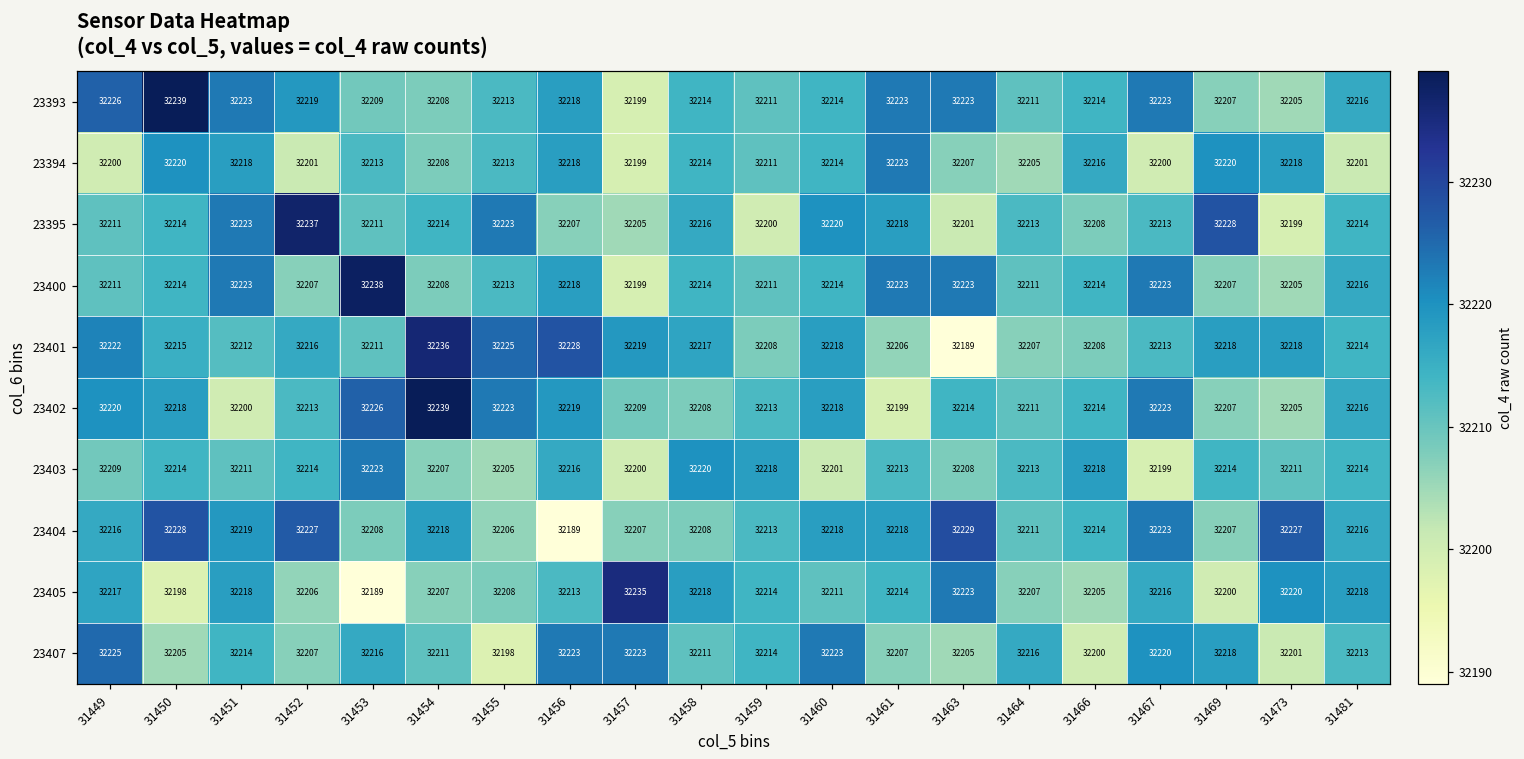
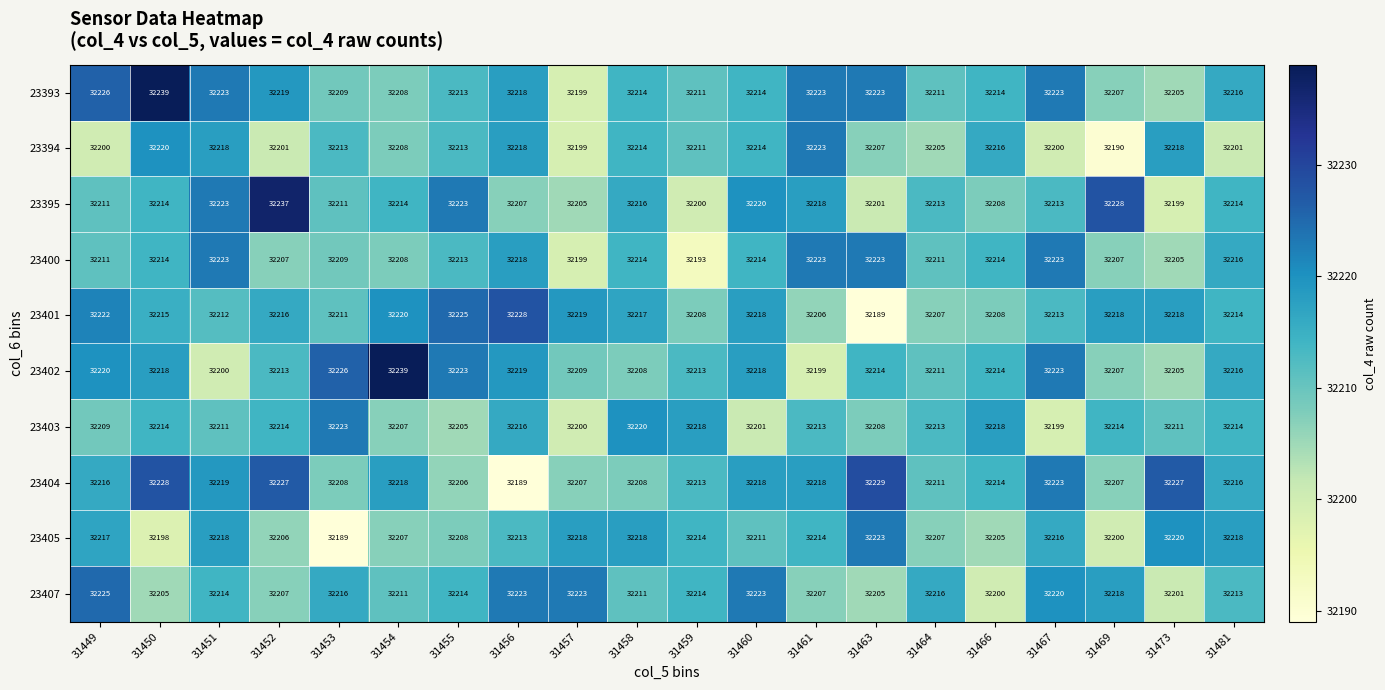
  {
    "23393": {
      "31449": 32226,
      "31450": 32239,
      "31451": 32223,
      "31452": 32219,
      "31453": 32209,
      "31454": 32208,
      "31455": 32213,
      "31456": 32218,
      "31457": 32199,
      "31458": 32214,
      "31459": 32211,
      "31460": 32214,
      "31461": 32223,
      "31463": 32223,
      "31464": 32211,
      "31466": 32214,
      "31467": 32223,
      "31469": 32207,
      "31473": 32205,
      "31481": 32216
    },
    "23394": {
      "31449": 32200,
      "31450": 32220,
      "31451": 32218,
      "31452": 32201,
      "31453": 32213,
      "31454": 32208,
      "31455": 32213,
      "31456": 32218,
      "31457": 32199,
      "31458": 32214,
      "31459": 32211,
      "31460": 32214,
      "31461": 32223,
      "31463": 32207,
      "31464": 32205,
      "31466": 32216,
      "31467": 32200,
-     "31469": 32220,
+     "31469": 32190,
      "31473": 32218,
      "31481": 32201
    },
    "23395": {
      "31449": 32211,
      "31450": 32214,
      "31451": 32223,
      "31452": 32237,
      "31453": 32211,
      "31454": 32214,
      "31455": 32223,
      "31456": 32207,
      "31457": 32205,
      "31458": 32216,
      "31459": 32200,
      "31460": 32220,
      "31461": 32218,
      "31463": 32201,
      "31464": 32213,
      "31466": 32208,
      "31467": 32213,
      "31469": 32228,
      "31473": 32199,
      "31481": 32214
    },
    "23400": {
      "31449": 32211,
      "31450": 32214,
      "31451": 32223,
      "31452": 32207,
-     "31453": 32238,
+     "31453": 32209,
      "31454": 32208,
      "31455": 32213,
      "31456": 32218,
      "31457": 32199,
      "31458": 32214,
-     "31459": 32211,
+     "31459": 32193,
      "31460": 32214,
      "31461": 32223,
      "31463": 32223,
      "31464": 32211,
      "31466": 32214,
      "31467": 32223,
      "31469": 32207,
      "31473": 32205,
      "31481": 32216
    },
    "23401": {
      "31449": 32222,
      "31450": 32215,
      "31451": 32212,
      "31452": 32216,
      "31453": 32211,
-     "31454": 32236,
+     "31454": 32220,
      "31455": 32225,
      "31456": 32228,
      "31457": 32219,
      "31458": 32217,
      "31459": 32208,
      "31460": 32218,
      "31461": 32206,
      "31463": 32189,
      "31464": 32207,
      "31466": 32208,
      "31467": 32213,
      "31469": 32218,
      "31473": 32218,
      "31481": 32214
    },
    "23402": {
      "31449": 32220,
      "31450": 32218,
      "31451": 32200,
      "31452": 32213,
      "31453": 32226,
      "31454": 32239,
      "31455": 32223,
      "31456": 32219,
      "31457": 32209,
      "31458": 32208,
      "31459": 32213,
      "31460": 32218,
      "31461": 32199,
      "31463": 32214,
      "31464": 32211,
      "31466": 32214,
      "31467": 32223,
      "31469": 32207,
      "31473": 32205,
      "31481": 32216
    },
    "23403": {
      "31449": 32209,
      "31450": 32214,
      "31451": 32211,
      "31452": 32214,
      "31453": 32223,
      "31454": 32207,
      "31455": 32205,
      "31456": 32216,
      "31457": 32200,
      "31458": 32220,
      "31459": 32218,
      "31460": 32201,
      "31461": 32213,
      "31463": 32208,
      "31464": 32213,
      "31466": 32218,
      "31467": 32199,
      "31469": 32214,
      "31473": 32211,
      "31481": 32214
    },
    "23404": {
      "31449": 32216,
      "31450": 32228,
      "31451": 32219,
      "31452": 32227,
      "31453": 32208,
      "31454": 32218,
      "31455": 32206,
      "31456": 32189,
      "31457": 32207,
      "31458": 32208,
      "31459": 32213,
      "31460": 32218,
      "31461": 32218,
      "31463": 32229,
      "31464": 32211,
      "31466": 32214,
      "31467": 32223,
      "31469": 32207,
      "31473": 32227,
      "31481": 32216
    },
    "23405": {
      "31449": 32217,
      "31450": 32198,
      "31451": 32218,
      "31452": 32206,
      "31453": 32189,
      "31454": 32207,
      "31455": 32208,
      "31456": 32213,
-     "31457": 32235,
+     "31457": 32218,
      "31458": 32218,
      "31459": 32214,
      "31460": 32211,
      "31461": 32214,
      "31463": 32223,
      "31464": 32207,
      "31466": 32205,
      "31467": 32216,
      "31469": 32200,
      "31473": 32220,
      "31481": 32218
    },
    "23407": {
      "31449": 32225,
      "31450": 32205,
      "31451": 32214,
      "31452": 32207,
      "31453": 32216,
      "31454": 32211,
-     "31455": 32198,
+     "31455": 32214,
      "31456": 32223,
      "31457": 32223,
      "31458": 32211,
      "31459": 32214,
      "31460": 32223,
      "31461": 32207,
      "31463": 32205,
      "31464": 32216,
      "31466": 32200,
      "31467": 32220,
      "31469": 32218,
      "31473": 32201,
      "31481": 32213
    }
  }
